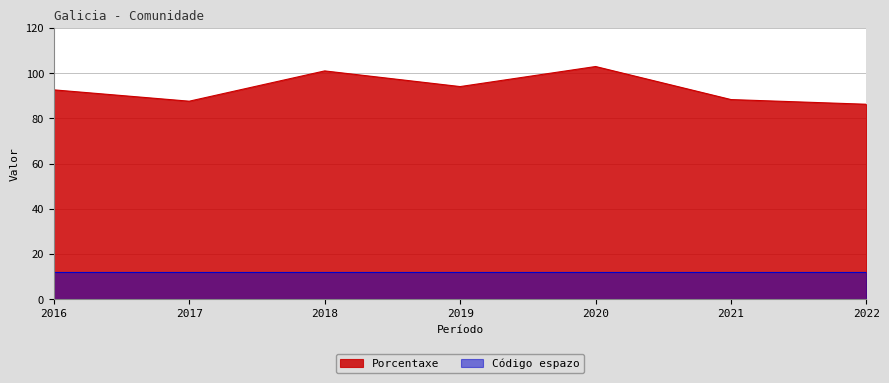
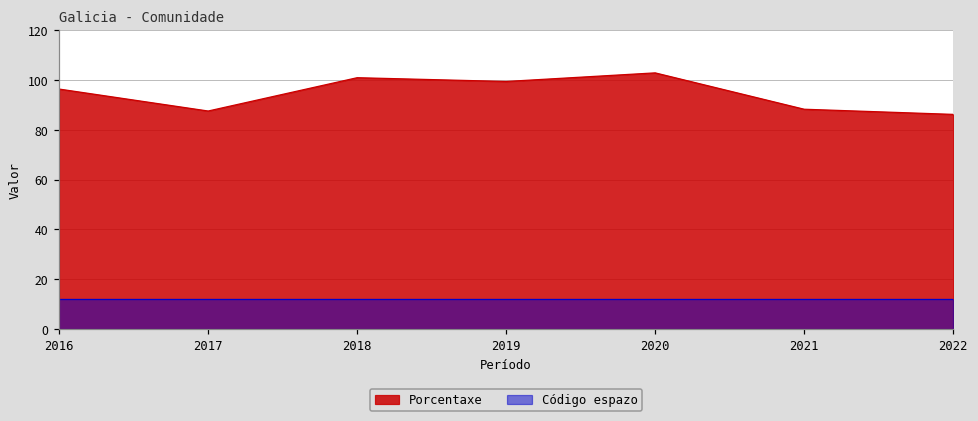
  {
    "Porcentaxe": {
-     "2016": 93,
+     "2016": 96,
      "2017": 88,
      "2018": 101,
-     "2019": 94,
+     "2019": 99,
      "2020": 103,
      "2021": 88,
      "2022": 86
    },
    "Código espazo": {
      "2016": 12,
      "2017": 12,
      "2018": 12,
      "2019": 12,
      "2020": 12,
      "2021": 12,
      "2022": 12
    }
  }
